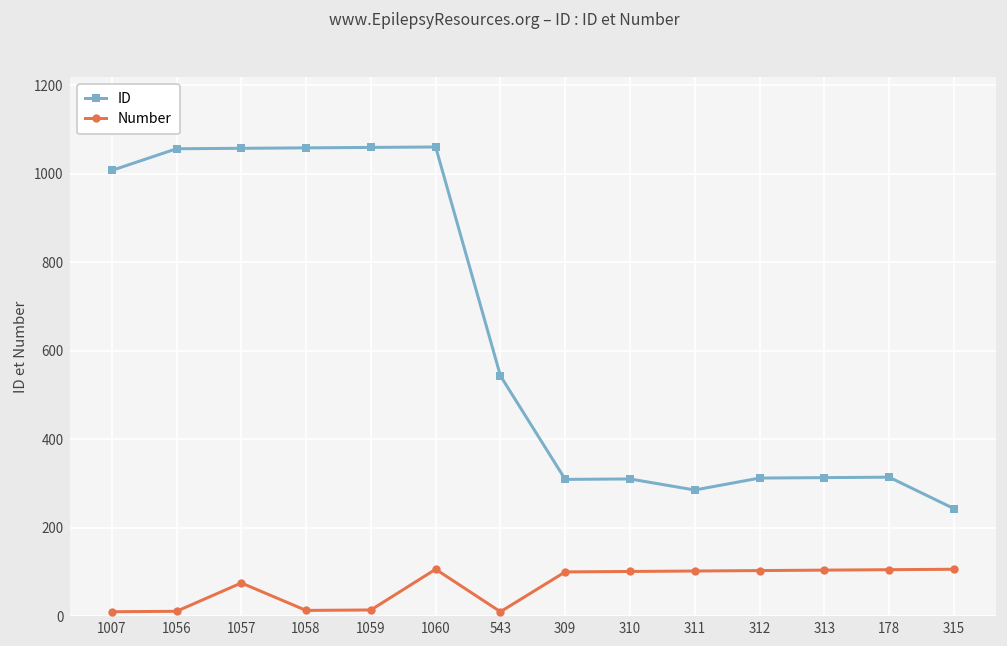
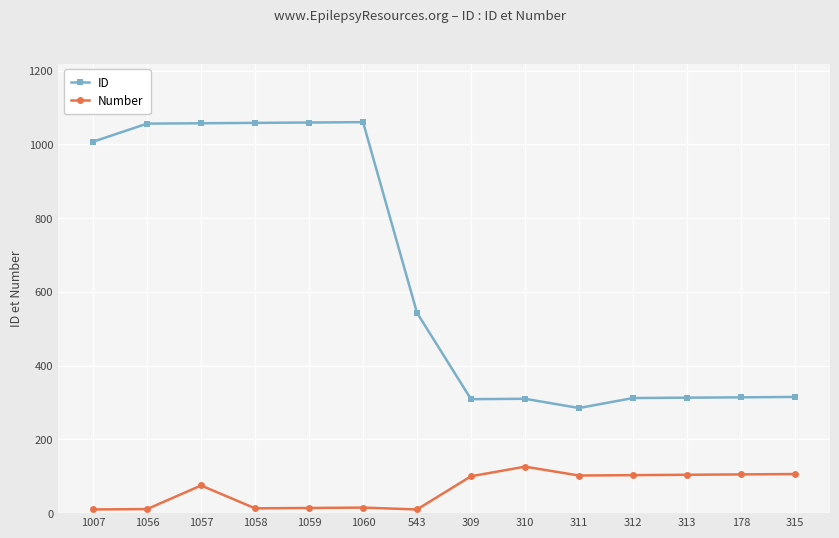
  {
    "ID": {
      "1007": 1010,
      "1056": 1060,
      "1057": 1060,
      "1058": 1060,
      "1059": 1060,
      "1060": 1060,
      "543": 540,
      "309": 310,
      "310": 310,
      "311": 290,
      "312": 310,
      "313": 310,
      "178": 310,
-     "315": 240
+     "315": 320
    },
    "Number": {
      "1007": 10,
      "1056": 10,
      "1057": 80,
      "1058": 10,
      "1059": 10,
-     "1060": 110,
+     "1060": 20,
      "543": 10,
      "309": 100,
-     "310": 100,
+     "310": 130,
      "311": 100,
      "312": 100,
      "313": 100,
      "178": 110,
      "315": 110
    }
  }
